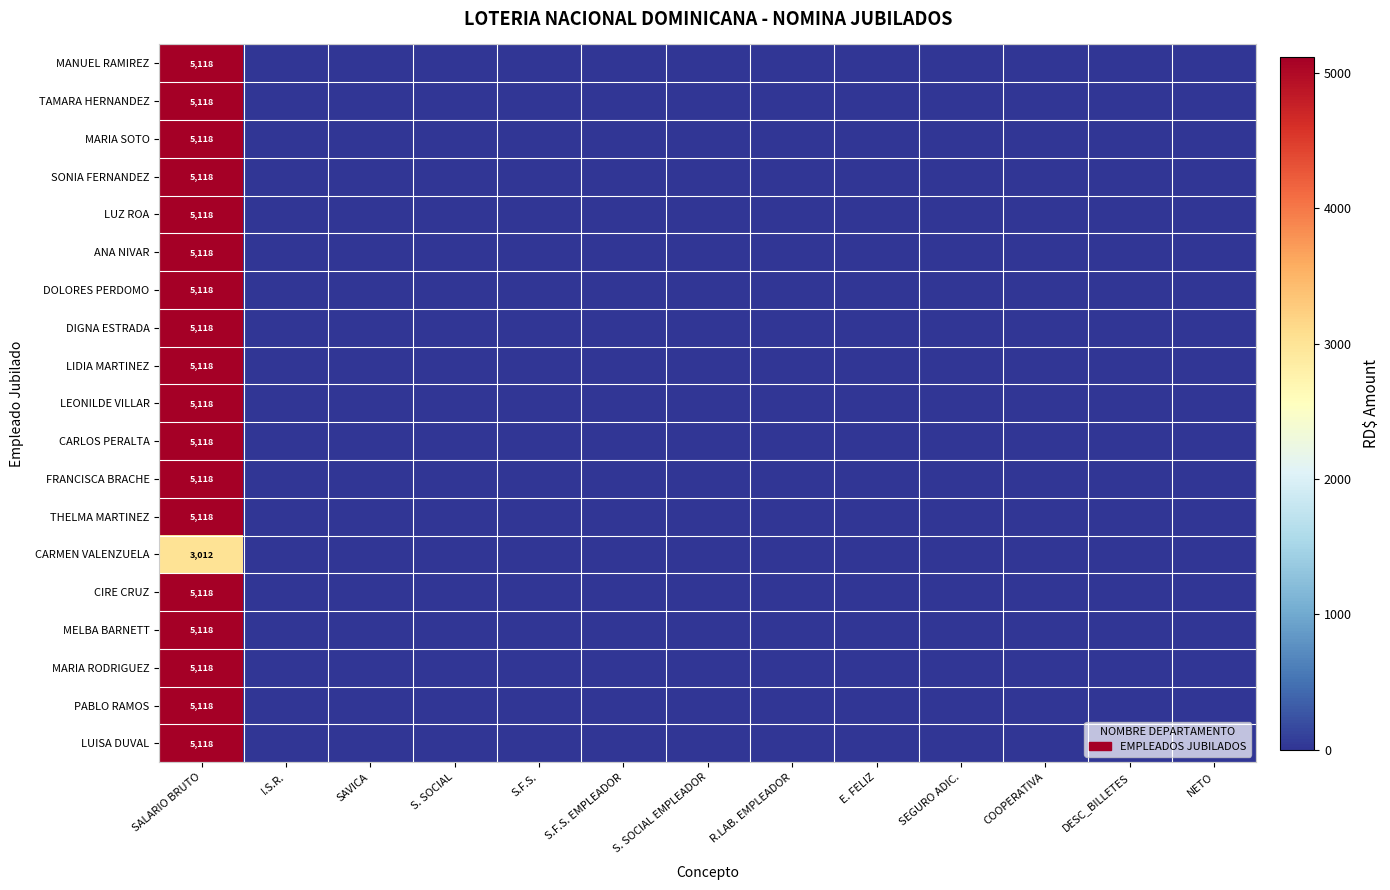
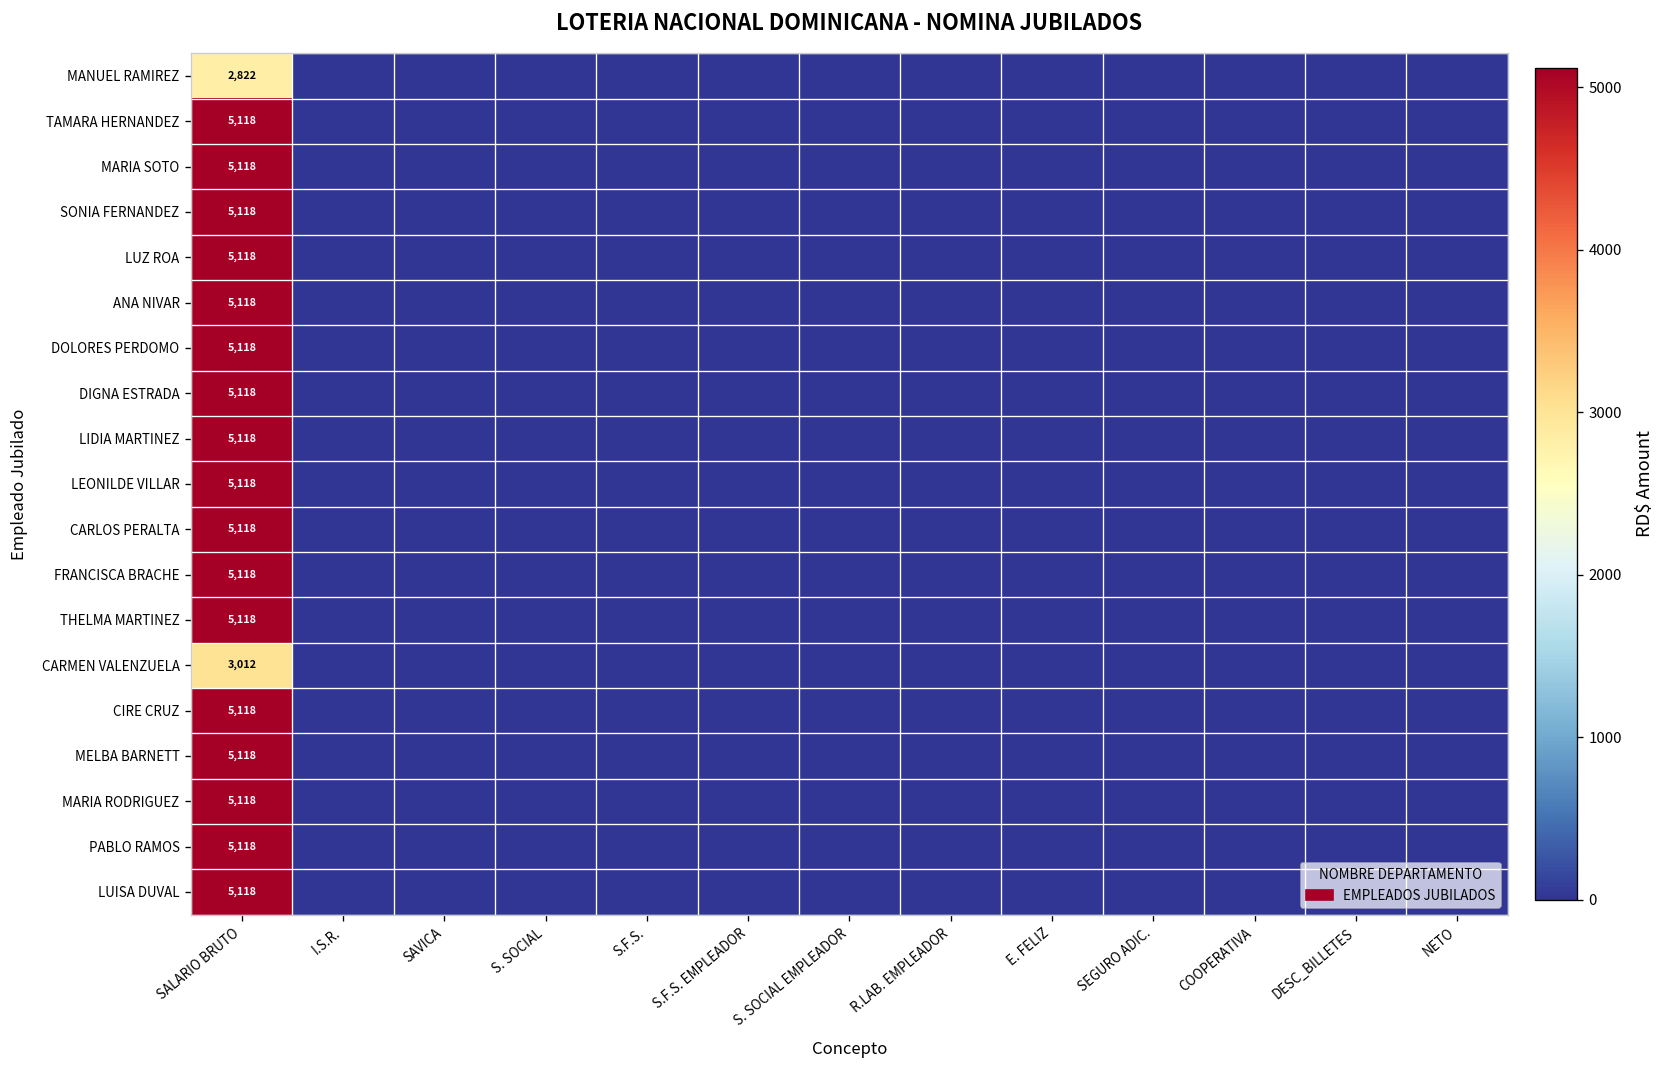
  {
    "MANUEL RAMIREZ": {
-     "SALARIO BRUTO": "5,118"
+     "SALARIO BRUTO": "2,822"
    },
    "TAMARA HERNANDEZ": {
      "SALARIO BRUTO": "5,118"
    },
    "MARIA SOTO": {
      "SALARIO BRUTO": "5,118"
    },
    "SONIA FERNANDEZ": {
      "SALARIO BRUTO": "5,118"
    },
    "LUZ ROA": {
      "SALARIO BRUTO": "5,118"
    },
    "ANA NIVAR": {
      "SALARIO BRUTO": "5,118"
    },
    "DOLORES PERDOMO": {
      "SALARIO BRUTO": "5,118"
    },
    "DIGNA ESTRADA": {
      "SALARIO BRUTO": "5,118"
    },
    "LIDIA MARTINEZ": {
      "SALARIO BRUTO": "5,118"
    },
    "LEONILDE VILLAR": {
      "SALARIO BRUTO": "5,118"
    },
    "CARLOS PERALTA": {
      "SALARIO BRUTO": "5,118"
    },
    "FRANCISCA BRACHE": {
      "SALARIO BRUTO": "5,118"
    },
    "THELMA MARTINEZ": {
      "SALARIO BRUTO": "5,118"
    },
    "CARMEN VALENZUELA": {
      "SALARIO BRUTO": "3,012"
    },
    "CIRE CRUZ": {
      "SALARIO BRUTO": "5,118"
    },
    "MELBA BARNETT": {
      "SALARIO BRUTO": "5,118"
    },
    "MARIA RODRIGUEZ": {
      "SALARIO BRUTO": "5,118"
    },
    "PABLO RAMOS": {
      "SALARIO BRUTO": "5,118"
    },
    "LUISA DUVAL": {
      "SALARIO BRUTO": "5,118"
    }
  }
